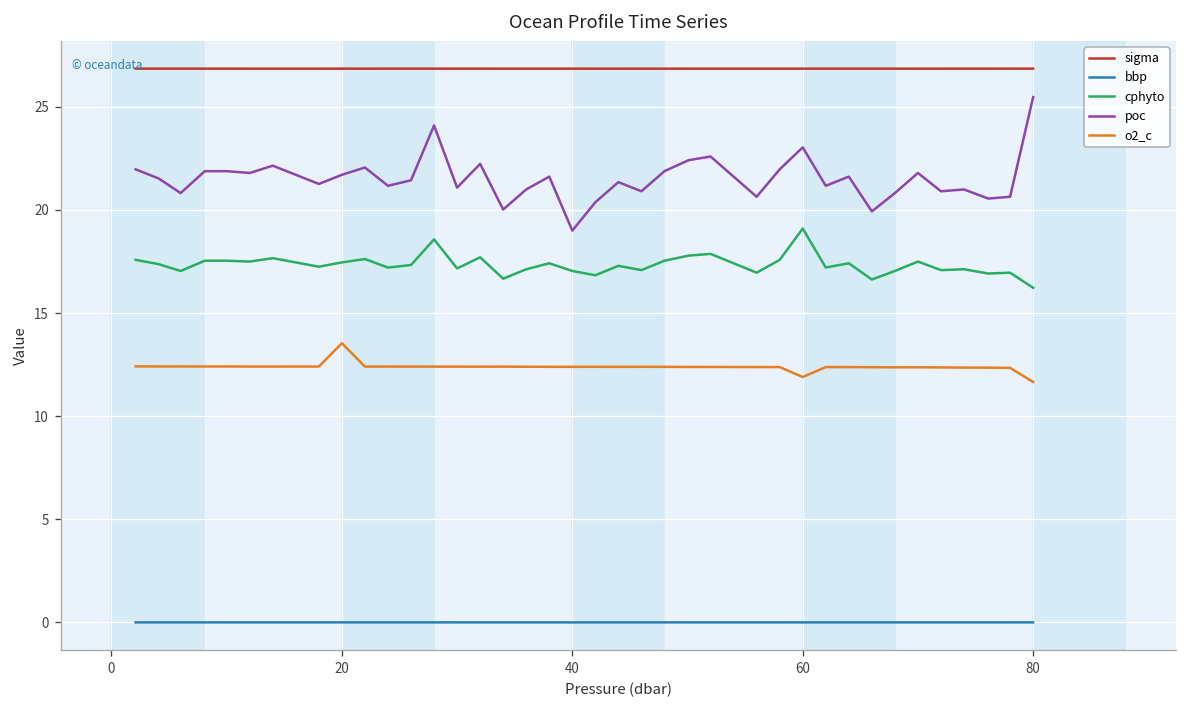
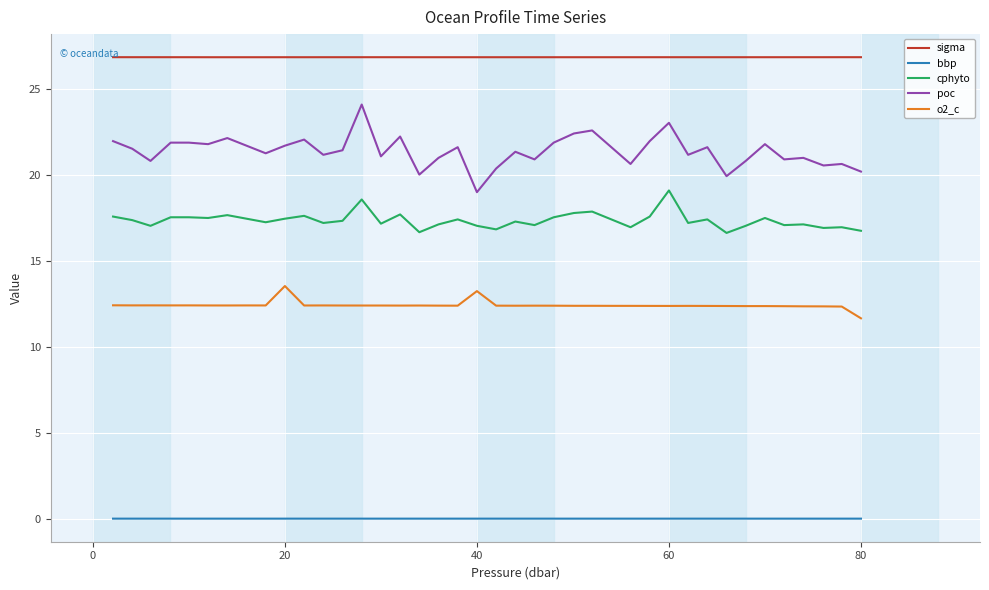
  {
    "sigma": {
      "20": 26.9,
      "40": 26.9,
      "60": 26.9,
      "80": 26.9
    },
    "bbp": {
      "20": 0.0,
      "40": 0.0,
      "60": 0.0,
      "80": 0.0
    },
    "cphyto": {
      "20": 17.5,
      "40": 17.0,
      "60": 19.1,
-     "80": 16.2
+     "80": 16.8
    },
    "poc": {
      "20": 21.7,
      "40": 19.0,
      "60": 23.0,
-     "80": 25.5
+     "80": 20.2
    },
    "o2_c": {
      "20": 13.5,
-     "40": 12.4,
-     "60": 11.9,
+     "40": 13.2,
+     "60": 12.4,
      "80": 11.7
    }
  }
